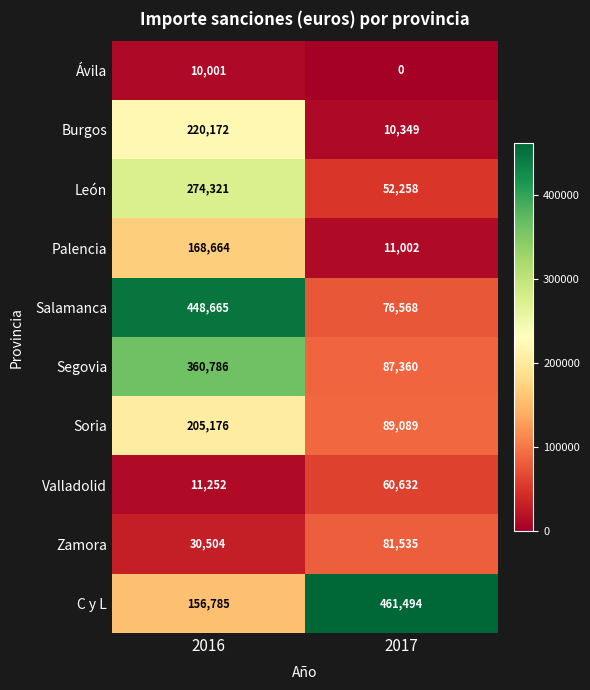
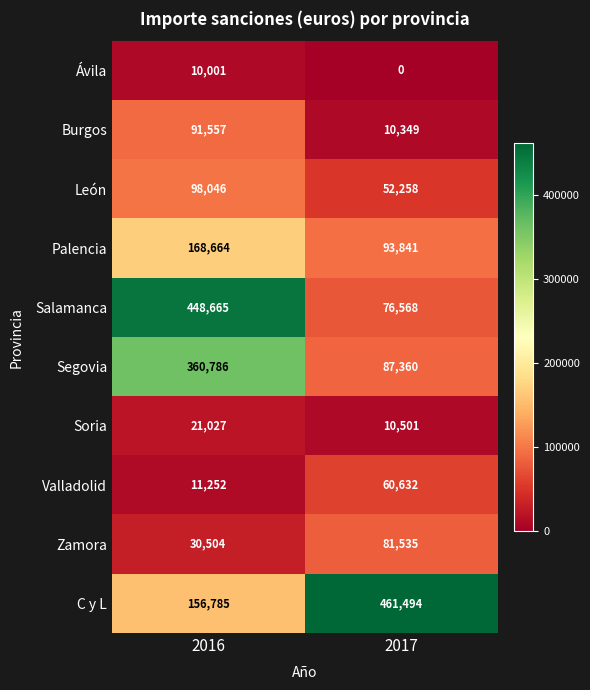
  {
    "Ávila": {
      "2016": "10,001",
      "2017": "0"
    },
    "Burgos": {
-     "2016": "220,172",
+     "2016": "91,557",
      "2017": "10,349"
    },
    "León": {
-     "2016": "274,321",
+     "2016": "98,046",
      "2017": "52,258"
    },
    "Palencia": {
      "2016": "168,664",
-     "2017": "11,002"
+     "2017": "93,841"
    },
    "Salamanca": {
      "2016": "448,665",
      "2017": "76,568"
    },
    "Segovia": {
      "2016": "360,786",
      "2017": "87,360"
    },
    "Soria": {
-     "2016": "205,176",
-     "2017": "89,089"
+     "2016": "21,027",
+     "2017": "10,501"
    },
    "Valladolid": {
      "2016": "11,252",
      "2017": "60,632"
    },
    "Zamora": {
      "2016": "30,504",
      "2017": "81,535"
    },
    "C y L": {
      "2016": "156,785",
      "2017": "461,494"
    }
  }
